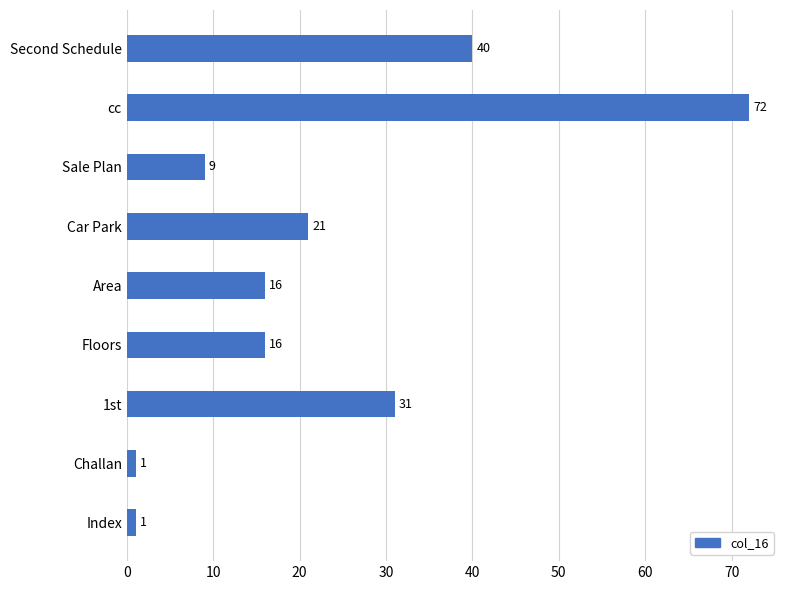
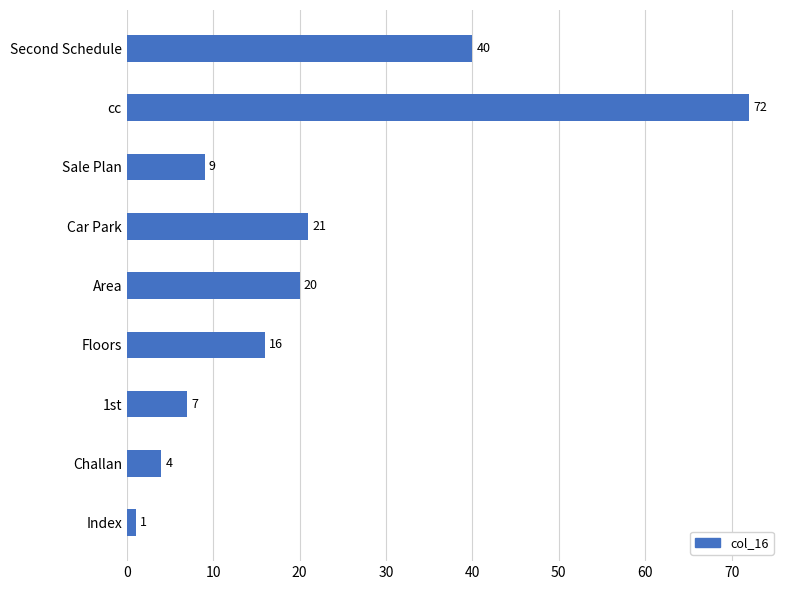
  {
    "Second Schedule": 40,
    "cc": 72,
    "Sale Plan": 9,
    "Car Park": 21,
-   "Area": 16,
+   "Area": 20,
    "Floors": 16,
-   "1st": 31,
-   "Challan": 1,
+   "1st": 7,
+   "Challan": 4,
    "Index": 1
  }
